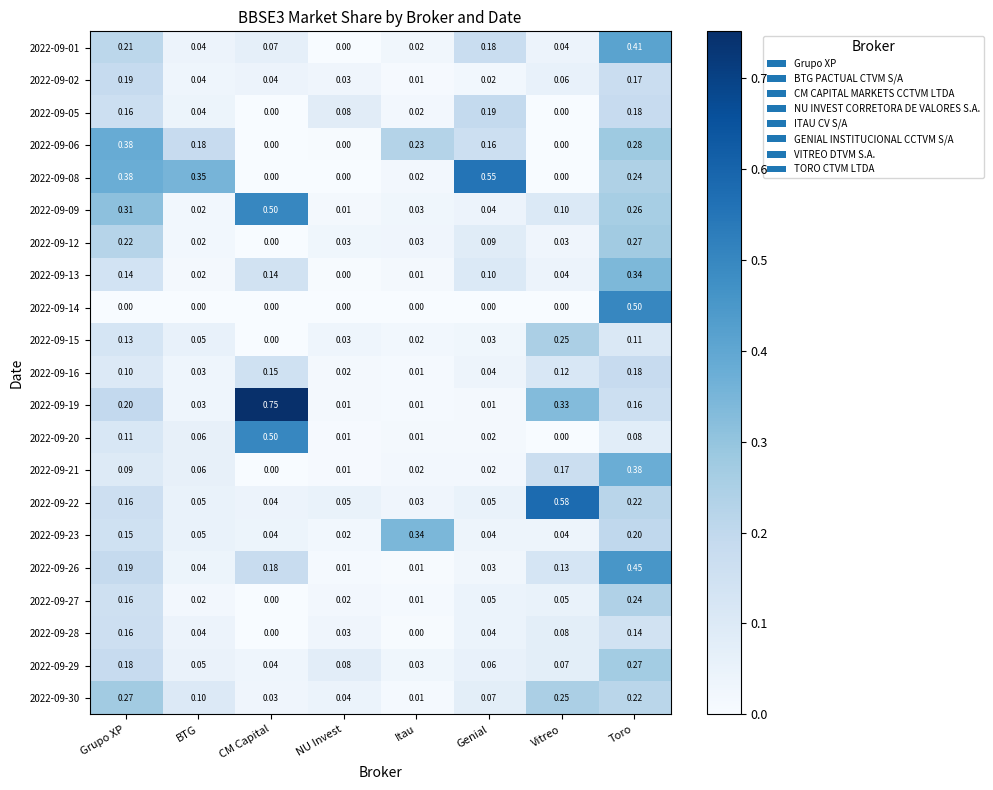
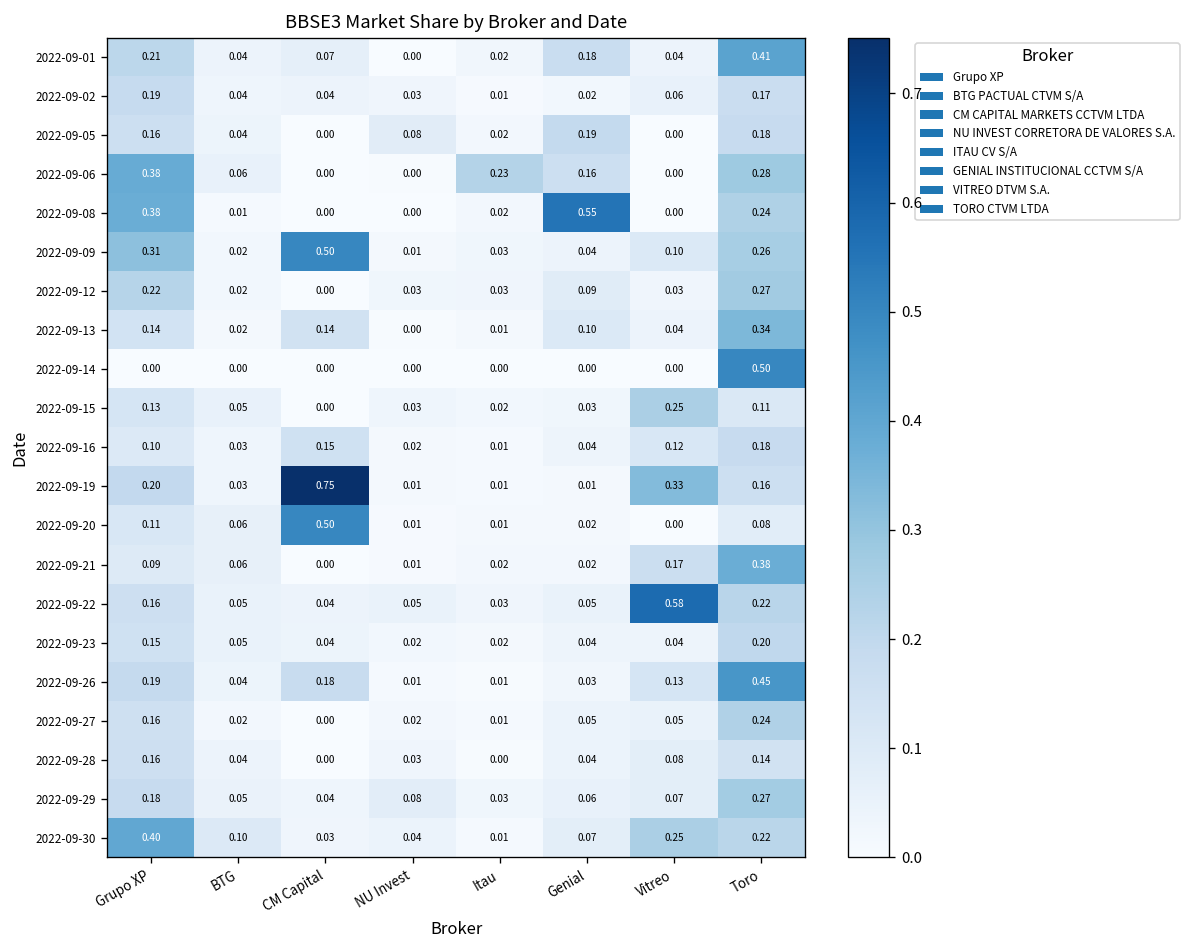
  {
    "2022-09-01": {
      "Grupo XP": 0.21,
      "BTG": 0.04,
      "CM Capital": 0.07,
      "NU Invest": 0.00,
      "Itau": 0.02,
      "Genial": 0.18,
      "Vitreo": 0.04,
      "Toro": 0.41
    },
    "2022-09-02": {
      "Grupo XP": 0.19,
      "BTG": 0.04,
      "CM Capital": 0.04,
      "NU Invest": 0.03,
      "Itau": 0.01,
      "Genial": 0.02,
      "Vitreo": 0.06,
      "Toro": 0.17
    },
    "2022-09-05": {
      "Grupo XP": 0.16,
      "BTG": 0.04,
      "CM Capital": 0.00,
      "NU Invest": 0.08,
      "Itau": 0.02,
      "Genial": 0.19,
      "Vitreo": 0.00,
      "Toro": 0.18
    },
    "2022-09-06": {
      "Grupo XP": 0.38,
-     "BTG": 0.18,
+     "BTG": 0.06,
      "CM Capital": 0.00,
      "NU Invest": 0.00,
      "Itau": 0.23,
      "Genial": 0.16,
      "Vitreo": 0.00,
      "Toro": 0.28
    },
    "2022-09-08": {
      "Grupo XP": 0.38,
-     "BTG": 0.35,
+     "BTG": 0.01,
      "CM Capital": 0.00,
      "NU Invest": 0.00,
      "Itau": 0.02,
      "Genial": 0.55,
      "Vitreo": 0.00,
      "Toro": 0.24
    },
    "2022-09-09": {
      "Grupo XP": 0.31,
      "BTG": 0.02,
      "CM Capital": 0.50,
      "NU Invest": 0.01,
      "Itau": 0.03,
      "Genial": 0.04,
      "Vitreo": 0.10,
      "Toro": 0.26
    },
    "2022-09-12": {
      "Grupo XP": 0.22,
      "BTG": 0.02,
      "CM Capital": 0.00,
      "NU Invest": 0.03,
      "Itau": 0.03,
      "Genial": 0.09,
      "Vitreo": 0.03,
      "Toro": 0.27
    },
    "2022-09-13": {
      "Grupo XP": 0.14,
      "BTG": 0.02,
      "CM Capital": 0.14,
      "NU Invest": 0.00,
      "Itau": 0.01,
      "Genial": 0.10,
      "Vitreo": 0.04,
      "Toro": 0.34
    },
    "2022-09-14": {
      "Grupo XP": 0.00,
      "BTG": 0.00,
      "CM Capital": 0.00,
      "NU Invest": 0.00,
      "Itau": 0.00,
      "Genial": 0.00,
      "Vitreo": 0.00,
      "Toro": 0.50
    },
    "2022-09-15": {
      "Grupo XP": 0.13,
      "BTG": 0.05,
      "CM Capital": 0.00,
      "NU Invest": 0.03,
      "Itau": 0.02,
      "Genial": 0.03,
      "Vitreo": 0.25,
      "Toro": 0.11
    },
    "2022-09-16": {
      "Grupo XP": 0.10,
      "BTG": 0.03,
      "CM Capital": 0.15,
      "NU Invest": 0.02,
      "Itau": 0.01,
      "Genial": 0.04,
      "Vitreo": 0.12,
      "Toro": 0.18
    },
    "2022-09-19": {
      "Grupo XP": 0.20,
      "BTG": 0.03,
      "CM Capital": 0.75,
      "NU Invest": 0.01,
      "Itau": 0.01,
      "Genial": 0.01,
      "Vitreo": 0.33,
      "Toro": 0.16
    },
    "2022-09-20": {
      "Grupo XP": 0.11,
      "BTG": 0.06,
      "CM Capital": 0.50,
      "NU Invest": 0.01,
      "Itau": 0.01,
      "Genial": 0.02,
      "Vitreo": 0.00,
      "Toro": 0.08
    },
    "2022-09-21": {
      "Grupo XP": 0.09,
      "BTG": 0.06,
      "CM Capital": 0.00,
      "NU Invest": 0.01,
      "Itau": 0.02,
      "Genial": 0.02,
      "Vitreo": 0.17,
      "Toro": 0.38
    },
    "2022-09-22": {
      "Grupo XP": 0.16,
      "BTG": 0.05,
      "CM Capital": 0.04,
      "NU Invest": 0.05,
      "Itau": 0.03,
      "Genial": 0.05,
      "Vitreo": 0.58,
      "Toro": 0.22
    },
    "2022-09-23": {
      "Grupo XP": 0.15,
      "BTG": 0.05,
      "CM Capital": 0.04,
      "NU Invest": 0.02,
-     "Itau": 0.34,
+     "Itau": 0.02,
      "Genial": 0.04,
      "Vitreo": 0.04,
      "Toro": 0.20
    },
    "2022-09-26": {
      "Grupo XP": 0.19,
      "BTG": 0.04,
      "CM Capital": 0.18,
      "NU Invest": 0.01,
      "Itau": 0.01,
      "Genial": 0.03,
      "Vitreo": 0.13,
      "Toro": 0.45
    },
    "2022-09-27": {
      "Grupo XP": 0.16,
      "BTG": 0.02,
      "CM Capital": 0.00,
      "NU Invest": 0.02,
      "Itau": 0.01,
      "Genial": 0.05,
      "Vitreo": 0.05,
      "Toro": 0.24
    },
    "2022-09-28": {
      "Grupo XP": 0.16,
      "BTG": 0.04,
      "CM Capital": 0.00,
      "NU Invest": 0.03,
      "Itau": 0.00,
      "Genial": 0.04,
      "Vitreo": 0.08,
      "Toro": 0.14
    },
    "2022-09-29": {
      "Grupo XP": 0.18,
      "BTG": 0.05,
      "CM Capital": 0.04,
      "NU Invest": 0.08,
      "Itau": 0.03,
      "Genial": 0.06,
      "Vitreo": 0.07,
      "Toro": 0.27
    },
    "2022-09-30": {
-     "Grupo XP": 0.27,
+     "Grupo XP": 0.40,
      "BTG": 0.10,
      "CM Capital": 0.03,
      "NU Invest": 0.04,
      "Itau": 0.01,
      "Genial": 0.07,
      "Vitreo": 0.25,
      "Toro": 0.22
    }
  }
